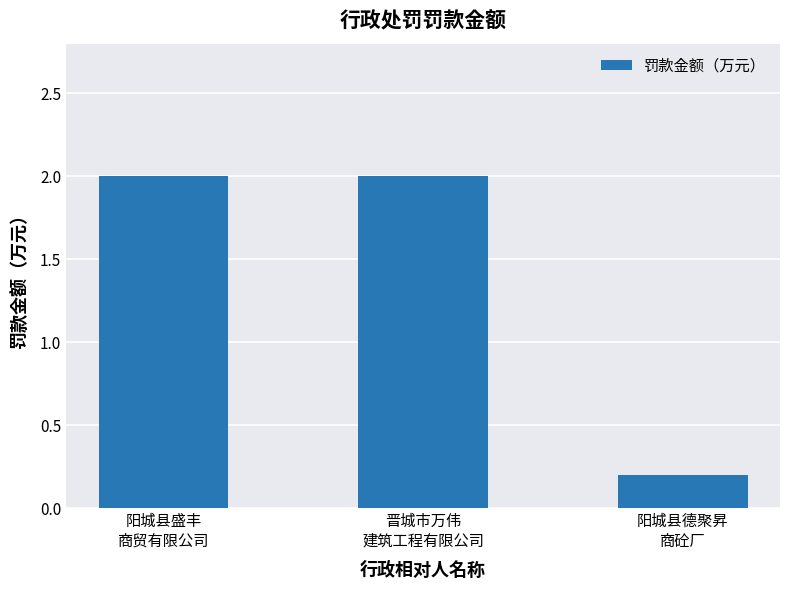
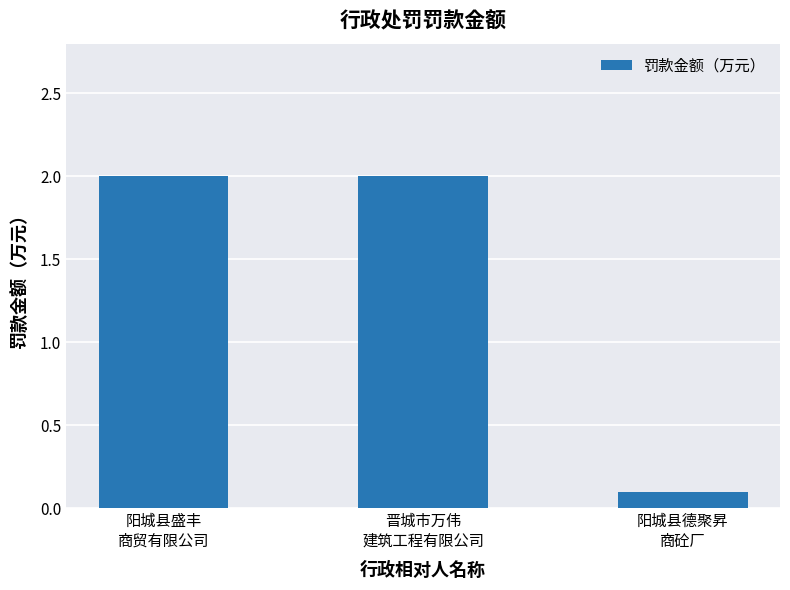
  {
    "阳城县盛丰 商贸有限公司": 2.0,
    "晋城市万伟 建筑工程有限公司": 2.0,
-   "阳城县德聚昇 商砼厂": 0.2
+   "阳城县德聚昇 商砼厂": 0.1
  }
